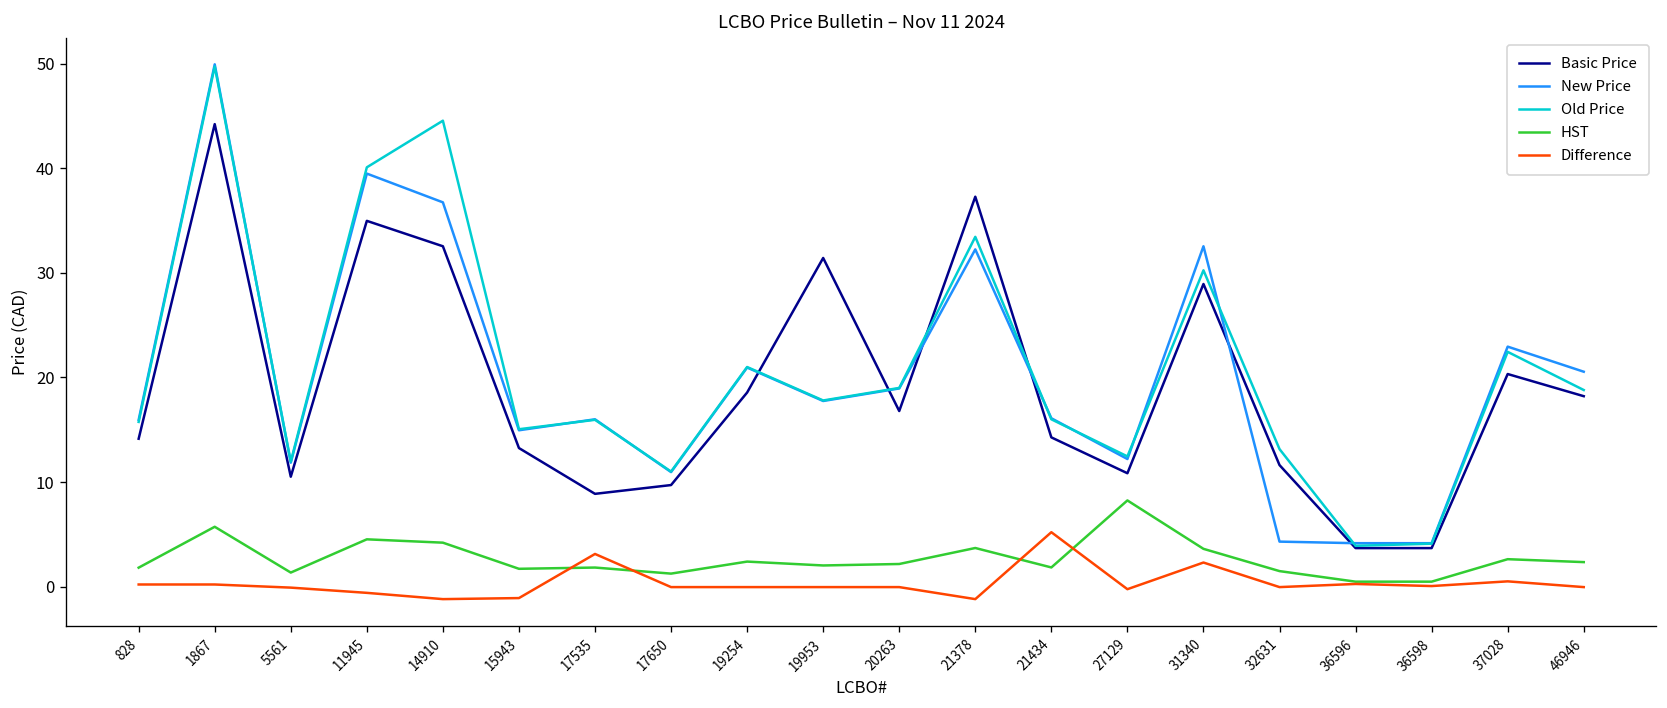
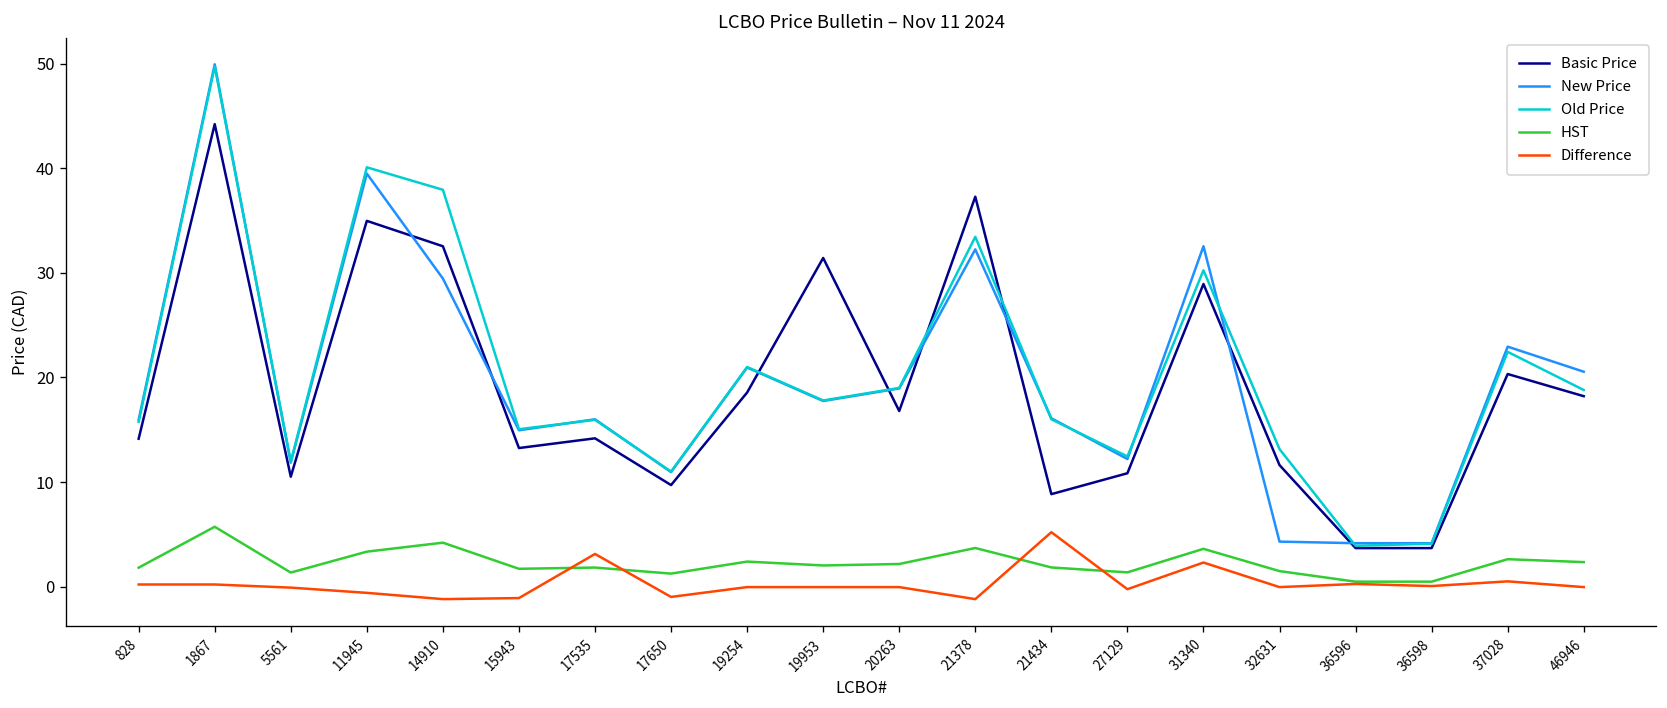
  {
    "Basic Price": {
      "828": 14,
      "1867": 44,
      "5561": 11,
      "11945": 35,
      "14910": 33,
      "15943": 13,
-     "17535": 9,
+     "17535": 14,
      "17650": 10,
      "19254": 19,
      "19953": 31,
      "20263": 17,
      "21378": 37,
-     "21434": 14,
+     "21434": 9,
      "27129": 11,
      "31340": 29,
      "32631": 12,
      "36598": 4,
      "37028": 20,
      "46946": 18
    },
    "New Price": {
      "11945": 40,
-     "14910": 37,
+     "14910": 29,
      "21378": 32,
      "31340": 33,
      "32631": 4,
      "37028": 23,
      "46946": 21
    },
    "Old Price": {
      "11945": 40,
-     "14910": 45,
+     "14910": 38,
      "21378": 33,
      "31340": 30,
      "32631": 13,
      "37028": 22,
      "46946": 19
    },
    "HST": {
      "828": 2,
      "1867": 6,
      "5561": 1,
-     "11945": 5,
+     "11945": 3,
      "14910": 4,
      "15943": 2,
      "17535": 2,
      "17650": 1,
      "19254": 2,
      "19953": 2,
      "20263": 2,
      "21378": 4,
      "21434": 2,
-     "27129": 8,
+     "27129": 1,
      "31340": 4,
      "32631": 1,
      "36598": 0,
      "37028": 3,
      "46946": 2
    },
    "Difference": {
      "828": 0,
      "1867": 0,
      "5561": 0,
      "11945": -1,
      "14910": -1,
      "15943": -1,
      "17535": 3,
-     "17650": 0,
+     "17650": -1,
      "19254": 0,
      "19953": 0,
      "20263": 0,
      "21378": -1,
      "21434": 5,
      "27129": 0,
      "31340": 2,
      "32631": 0,
      "36598": 0,
      "37028": 1,
      "46946": 0
    }
  }
